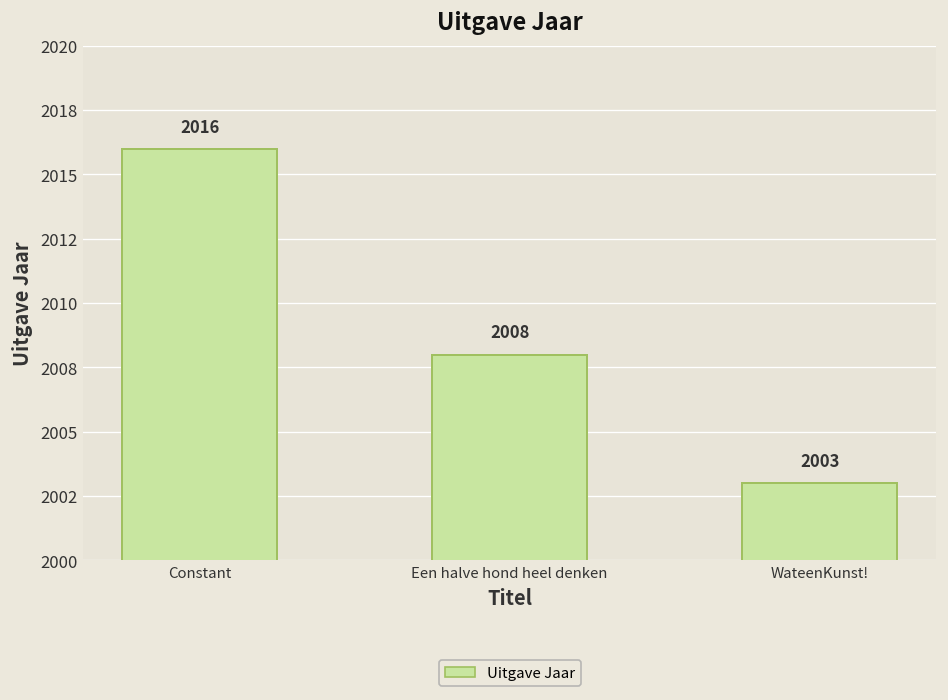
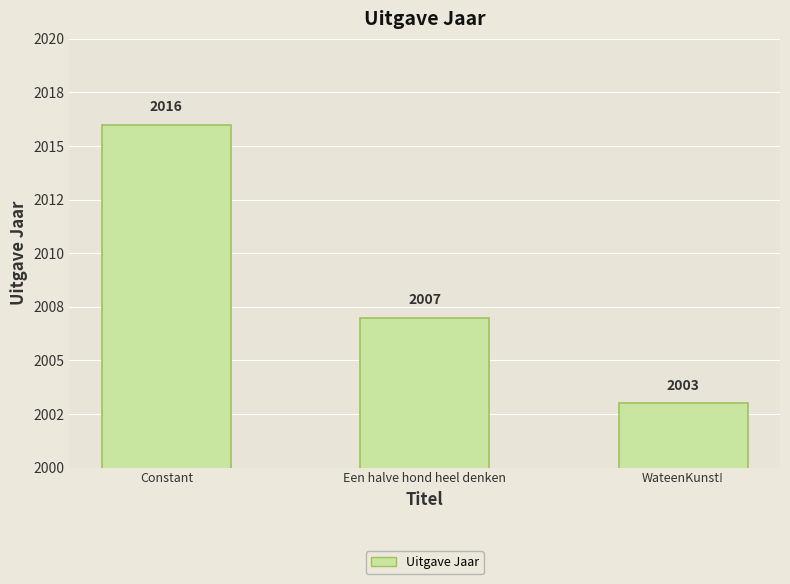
  {
    "Constant": 2016,
-   "Een halve hond heel denken": 2008,
+   "Een halve hond heel denken": 2007,
    "WateenKunst!": 2003
  }
